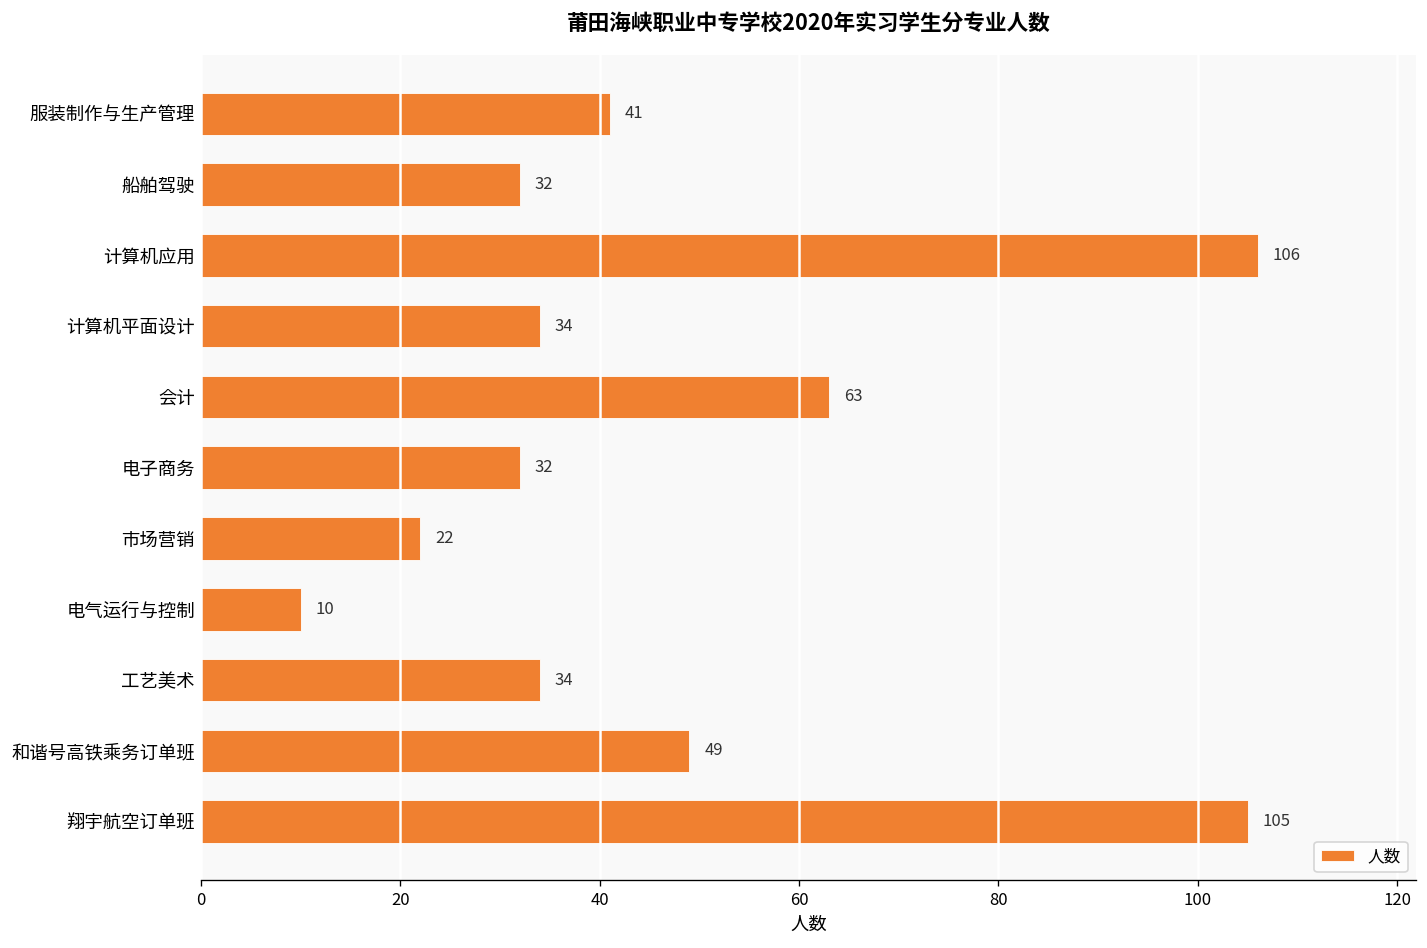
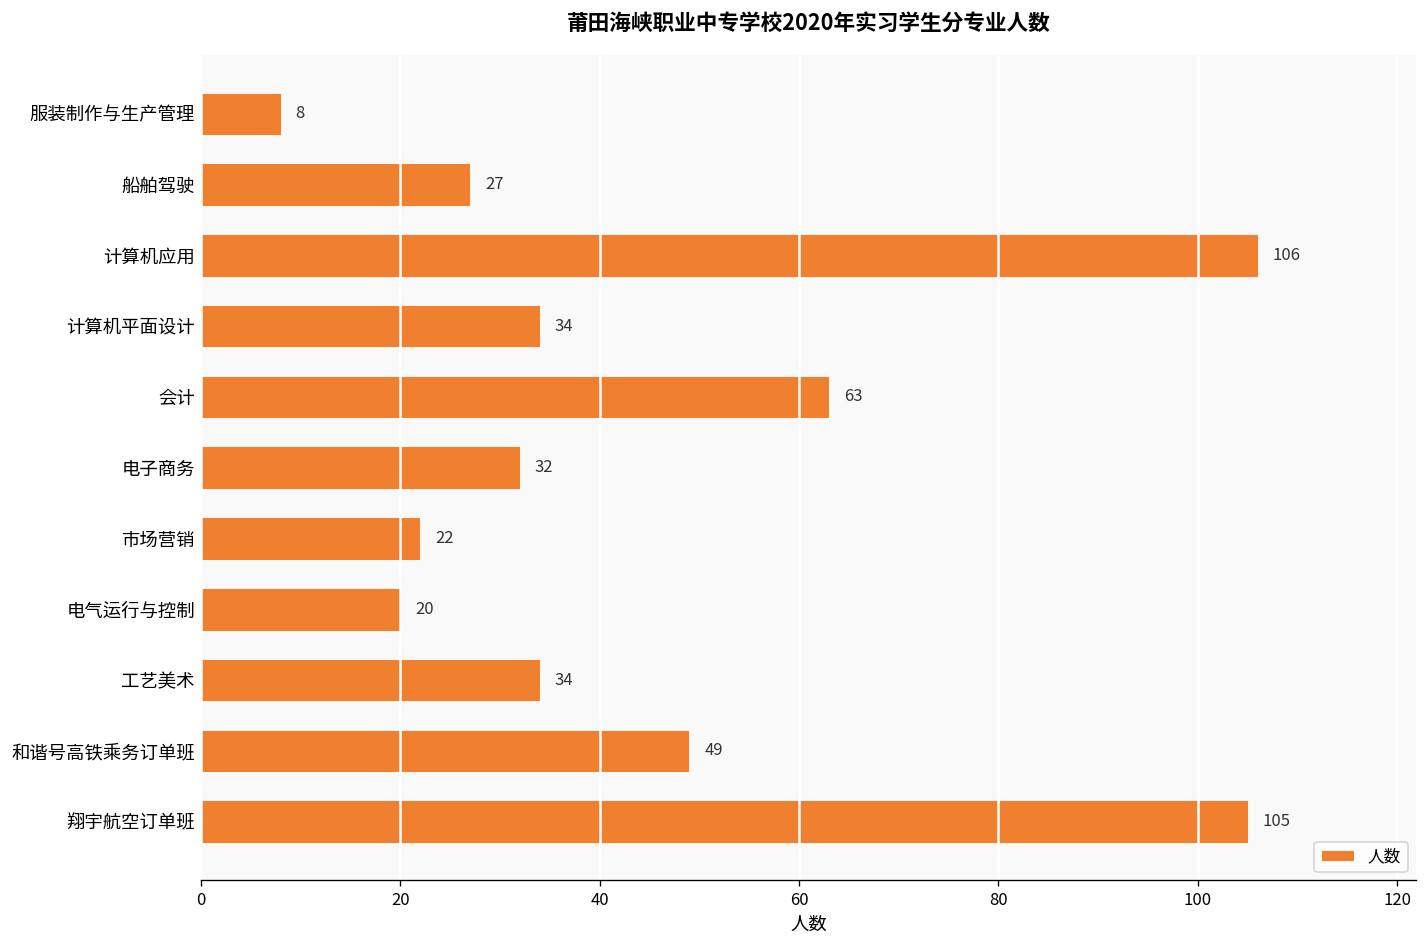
  {
-   "服装制作与生产管理": 41,
-   "船舶驾驶": 32,
+   "服装制作与生产管理": 8,
+   "船舶驾驶": 27,
    "计算机应用": 106,
    "计算机平面设计": 34,
    "会计": 63,
    "电子商务": 32,
    "市场营销": 22,
-   "电气运行与控制": 10,
+   "电气运行与控制": 20,
    "工艺美术": 34,
    "和谐号高铁乘务订单班": 49,
    "翔宇航空订单班": 105
  }
